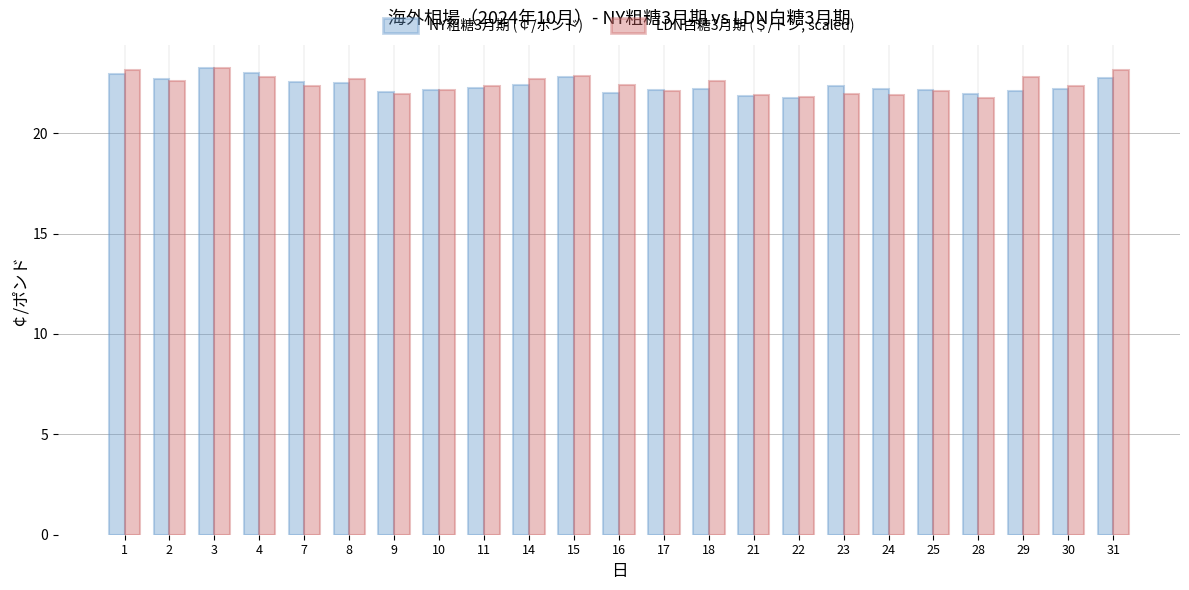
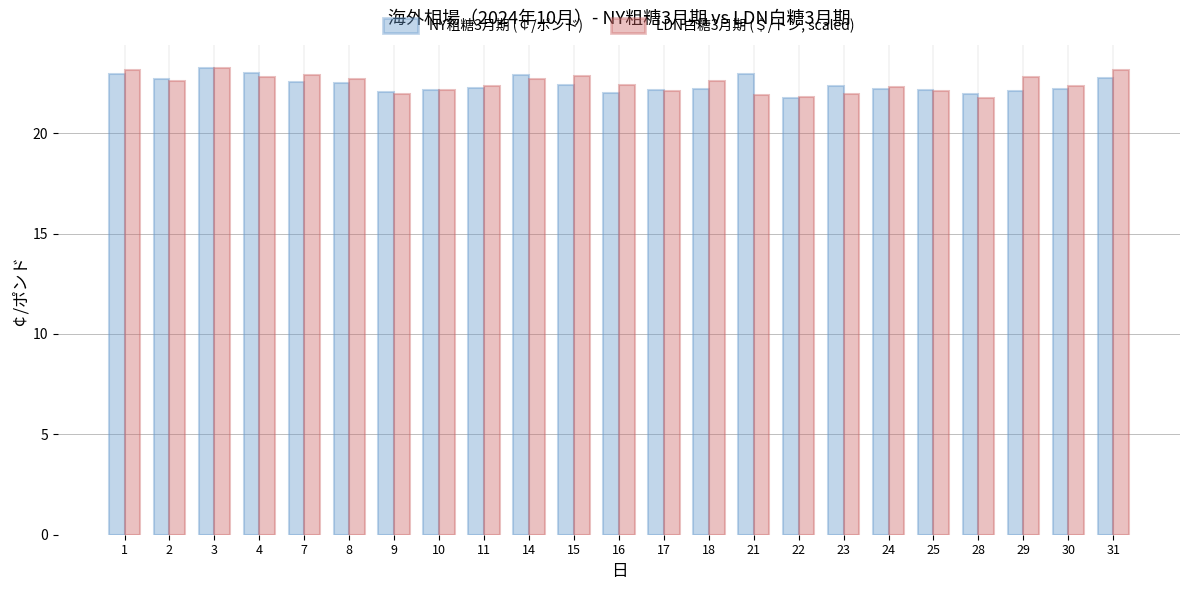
  {
    "NY粗糖3月期 (￠/ポンド)": {
      "1": 23.0,
      "2": 22.7,
      "3": 23.2,
      "4": 23.0,
      "7": 22.6,
      "8": 22.5,
      "9": 22.0,
      "10": 22.2,
      "11": 22.2,
-     "14": 22.4,
-     "15": 22.8,
+     "14": 22.9,
+     "15": 22.4,
      "16": 22.0,
      "17": 22.2,
      "18": 22.2,
-     "21": 21.8,
+     "21": 23.0,
      "22": 21.7,
      "23": 22.3,
      "24": 22.2,
      "25": 22.1,
      "28": 22.0,
      "29": 22.1,
      "30": 22.2,
      "31": 22.7
    },
    "LDN白糖3月期 (＄/トン, scaled)": {
      "1": 23.2,
      "2": 22.6,
      "3": 23.2,
      "4": 22.8,
-     "7": 22.4,
+     "7": 22.9,
      "8": 22.7,
      "9": 22.0,
      "10": 22.1,
      "11": 22.3,
      "14": 22.7,
      "15": 22.8,
      "16": 22.4,
      "17": 22.1,
      "18": 22.6,
      "21": 21.9,
      "22": 21.8,
      "23": 22.0,
-     "24": 21.9,
+     "24": 22.3,
      "25": 22.1,
      "28": 21.7,
      "29": 22.8,
      "30": 22.3,
      "31": 23.2
    }
  }
